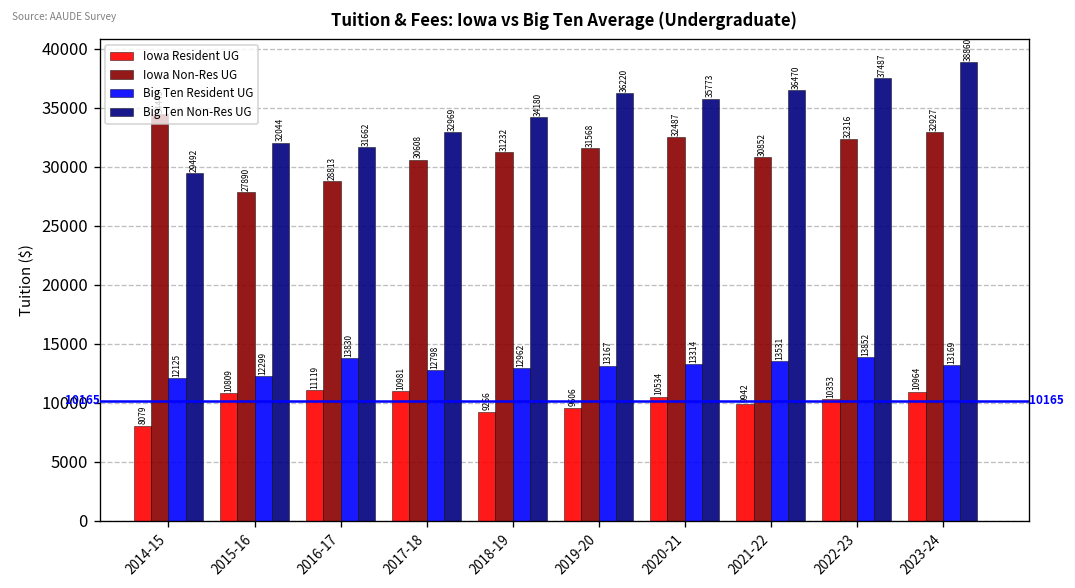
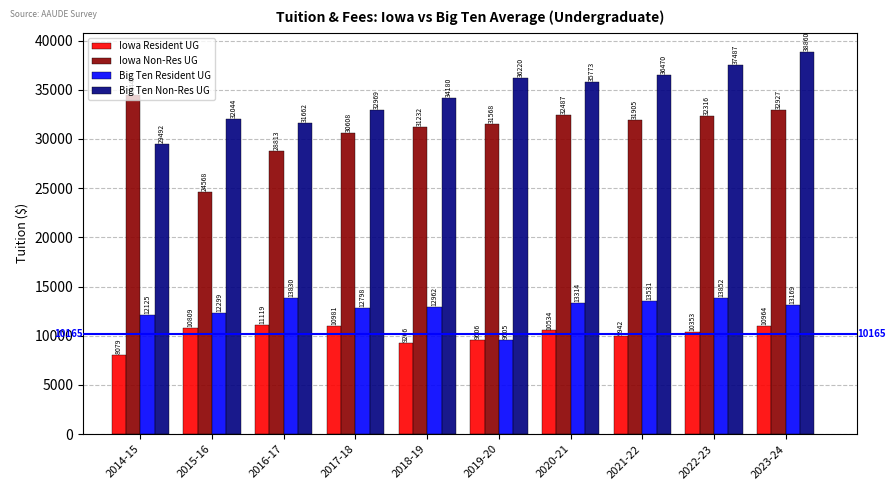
  {
    "Iowa Resident UG": {
      "2014-15": 8079,
      "2015-16": 10809,
      "2016-17": 11119,
      "2017-18": 10981,
      "2018-19": 9266,
      "2019-20": 9606,
      "2020-21": 10534,
      "2021-22": 9942,
      "2022-23": 10353,
      "2023-24": 10964
    },
    "Iowa Non-Res UG": {
-     "2015-16": 27890,
+     "2015-16": 24568,
      "2016-17": 28813,
      "2017-18": 30608,
      "2018-19": 31232,
      "2019-20": 31568,
      "2020-21": 32487,
-     "2021-22": 30852,
+     "2021-22": 31905,
      "2022-23": 32316,
      "2023-24": 32927
    },
    "Big Ten Resident UG": {
      "2014-15": 12125,
      "2015-16": 12299,
      "2016-17": 13830,
      "2017-18": 12798,
      "2018-19": 12962,
-     "2019-20": 13167,
+     "2019-20": 9605,
      "2020-21": 13314,
      "2021-22": 13531,
      "2022-23": 13852,
      "2023-24": 13169
    },
    "Big Ten Non-Res UG": {
      "2014-15": 29492,
      "2015-16": 32044,
      "2016-17": 31662,
      "2017-18": 32969,
      "2018-19": 34180,
      "2019-20": 36220,
      "2020-21": 35773,
      "2021-22": 36470,
      "2022-23": 37487,
      "2023-24": 38860
    }
  }
